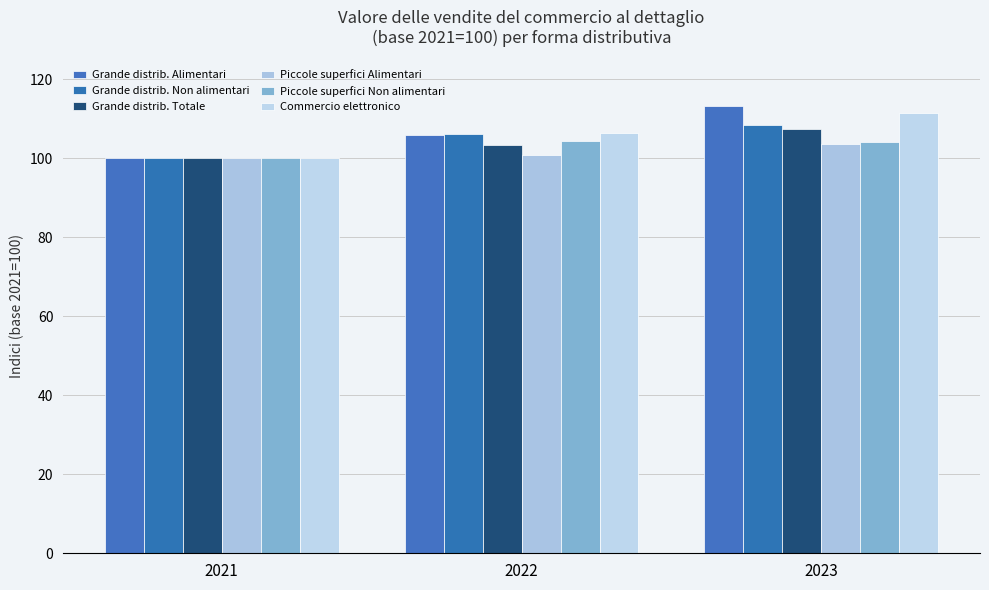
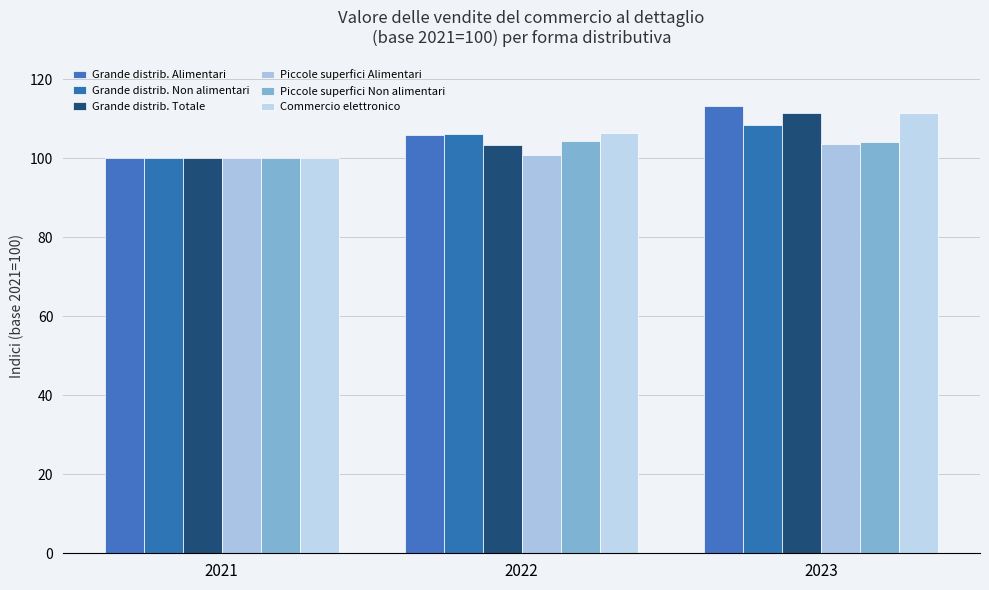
  {
    "Grande distrib. Totale": {
      "2021": 100,
      "2022": 103,
-     "2023": 107
+     "2023": 112
    }
  }
